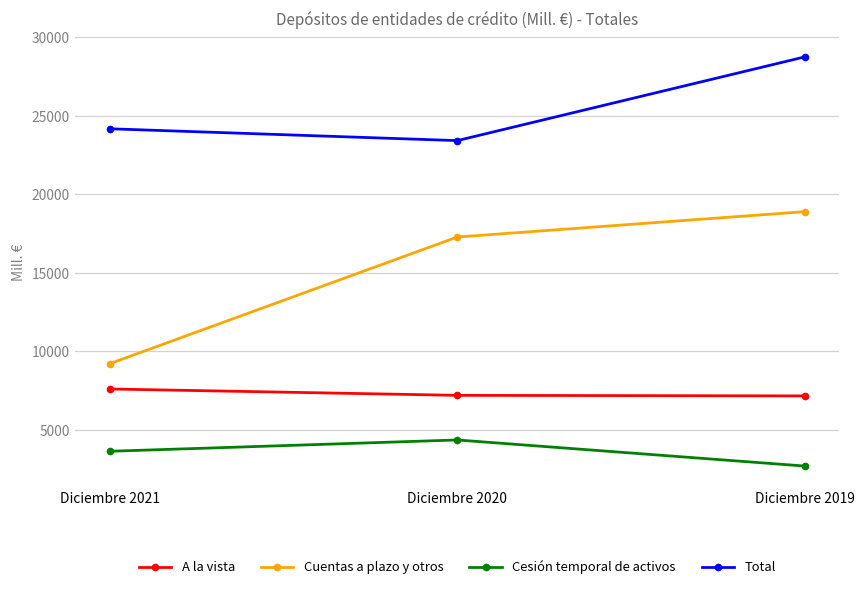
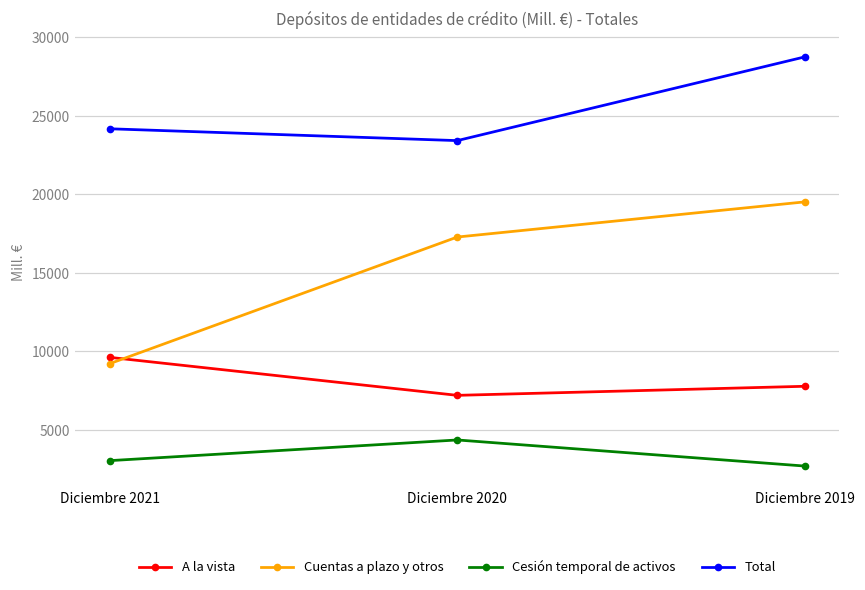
  {
    "A la vista": {
-     "Diciembre 2021": 7600,
+     "Diciembre 2021": 9600,
      "Diciembre 2020": 7200,
-     "Diciembre 2019": 7200
+     "Diciembre 2019": 7800
    },
    "Cuentas a plazo y otros": {
      "Diciembre 2021": 9200,
      "Diciembre 2020": 17300,
-     "Diciembre 2019": 18900
+     "Diciembre 2019": 19500
    },
    "Cesión temporal de activos": {
-     "Diciembre 2021": 3600,
+     "Diciembre 2021": 3000,
      "Diciembre 2020": 4400,
      "Diciembre 2019": 2700
    },
    "Total": {
      "Diciembre 2021": 24200,
      "Diciembre 2020": 23400,
      "Diciembre 2019": 28800
    }
  }
